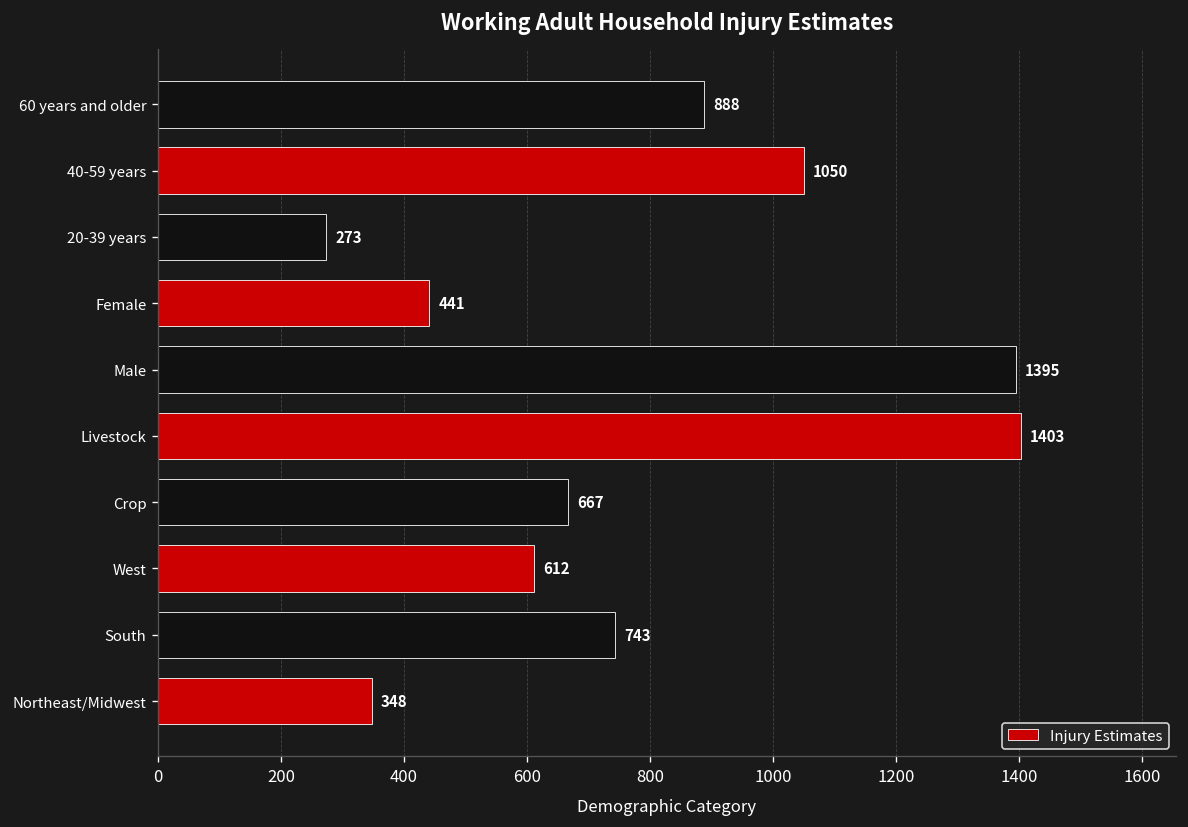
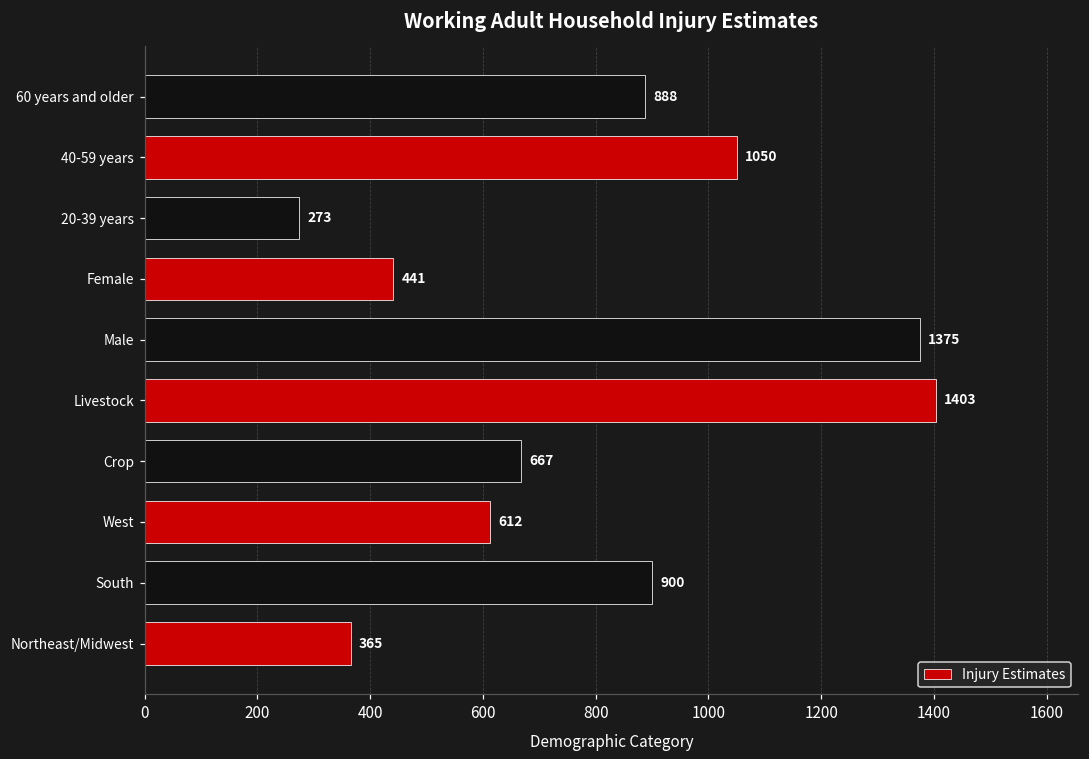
  {
    "60 years and older": 888,
    "40-59 years": 1050,
    "20-39 years": 273,
    "Female": 441,
-   "Male": 1395,
+   "Male": 1375,
    "Livestock": 1403,
    "Crop": 667,
    "West": 612,
-   "South": 743,
-   "Northeast/Midwest": 348
+   "South": 900,
+   "Northeast/Midwest": 365
  }
